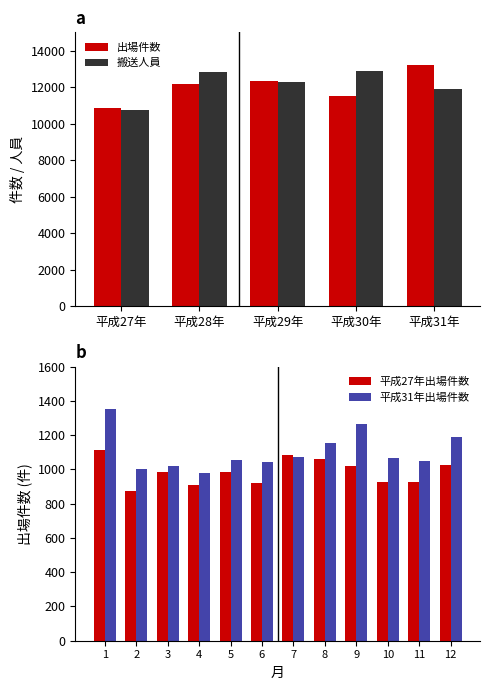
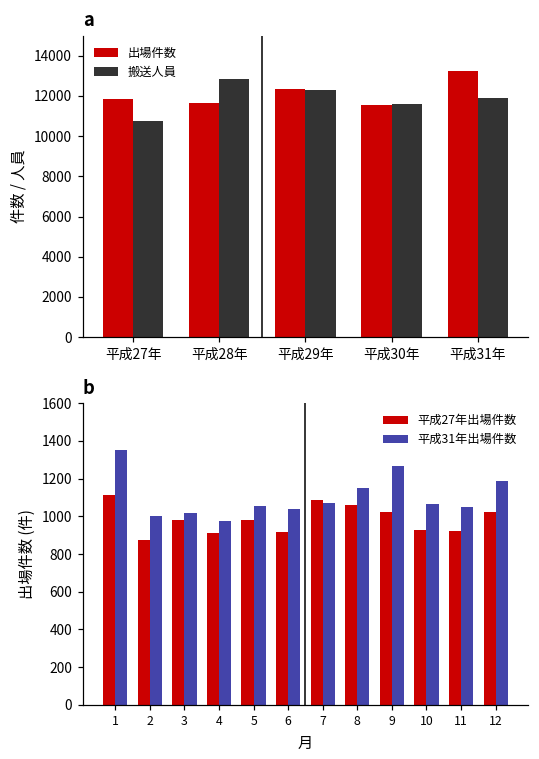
  {
    "a": {
      "出場件数": {
-       "平成27年": 10900,
-       "平成28年": 12200,
+       "平成27年": 11800,
+       "平成28年": 11700,
        "平成29年": 12400,
        "平成30年": 11500,
        "平成31年": 13200
      },
      "搬送人員": {
        "平成27年": 10700,
        "平成28年": 12800,
        "平成29年": 12300,
-       "平成30年": 12900,
+       "平成30年": 11600,
        "平成31年": 11900
      }
    },
    "b": {
      "平成27年出場件数": {
        "1": 1110,
        "2": 880,
        "3": 980,
        "4": 910,
        "5": 980,
        "6": 920,
        "7": 1080,
        "8": 1060,
        "9": 1020,
        "10": 930,
        "11": 920,
        "12": 1020
      },
      "平成31年出場件数": {
        "1": 1350,
        "2": 1000,
        "3": 1020,
        "4": 980,
        "5": 1050,
        "6": 1040,
        "7": 1070,
        "8": 1150,
        "9": 1270,
        "10": 1060,
        "11": 1050,
        "12": 1190
      }
    }
  }
